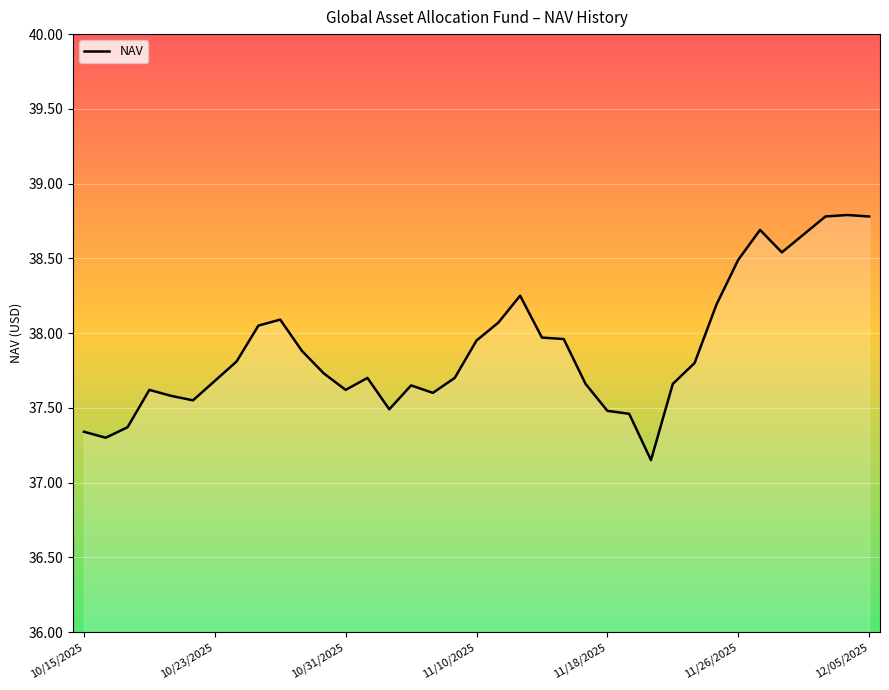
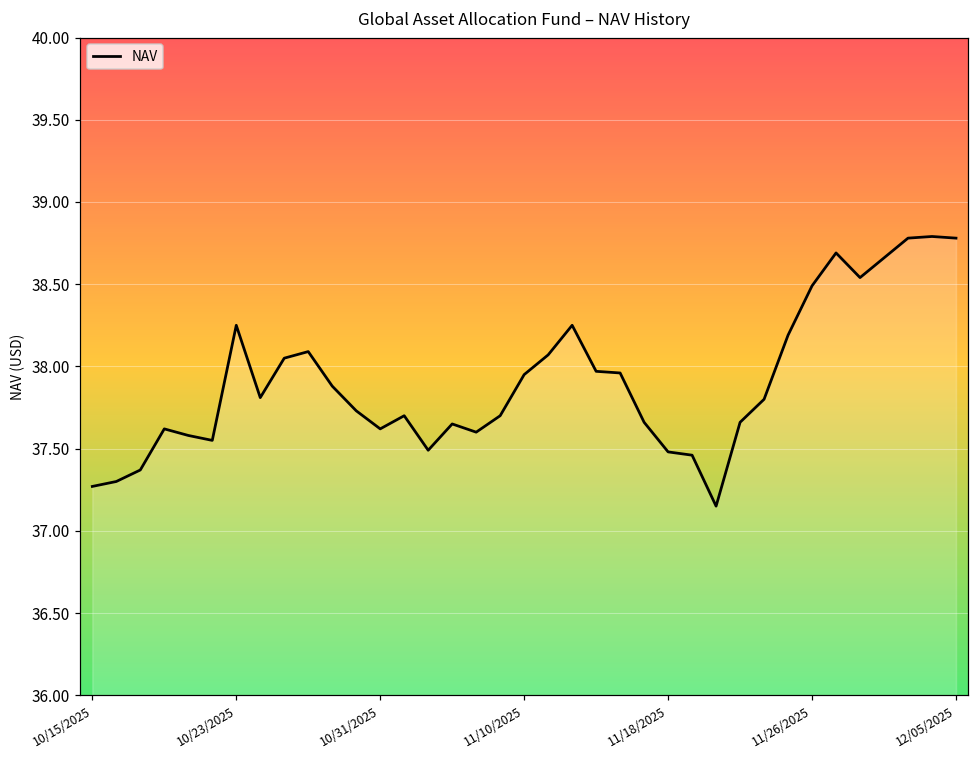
  {
-   "10/15/2025": 37.34,
-   "10/23/2025": 37.68,
+   "10/15/2025": 37.27,
+   "10/23/2025": 38.25,
    "10/31/2025": 37.62,
    "11/10/2025": 37.95,
    "11/18/2025": 37.48,
    "11/26/2025": 38.49,
    "12/05/2025": 38.78
  }
